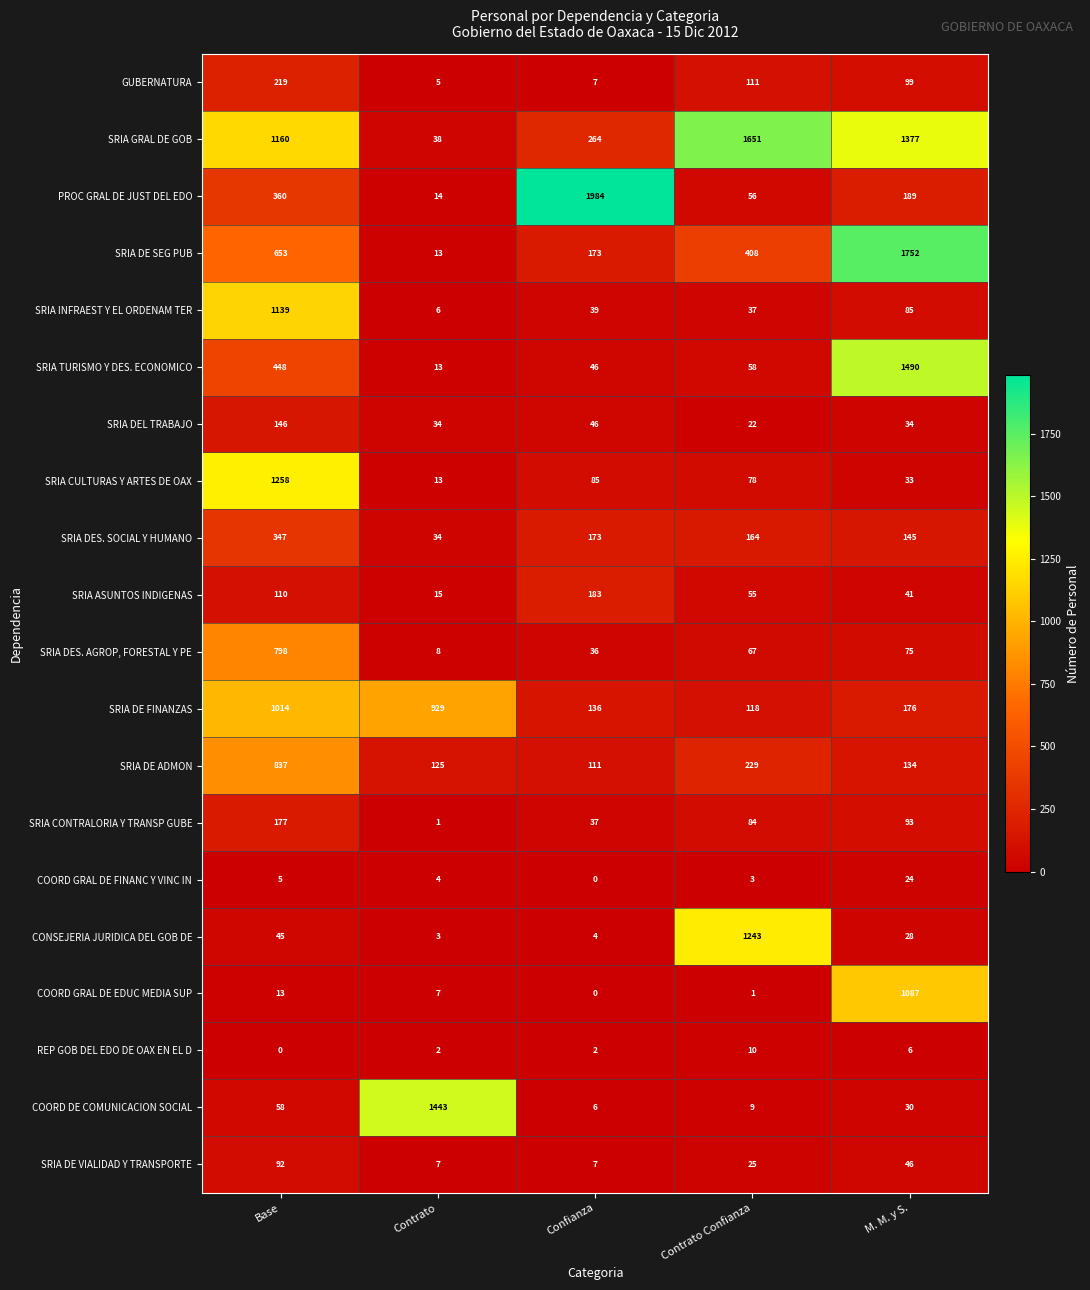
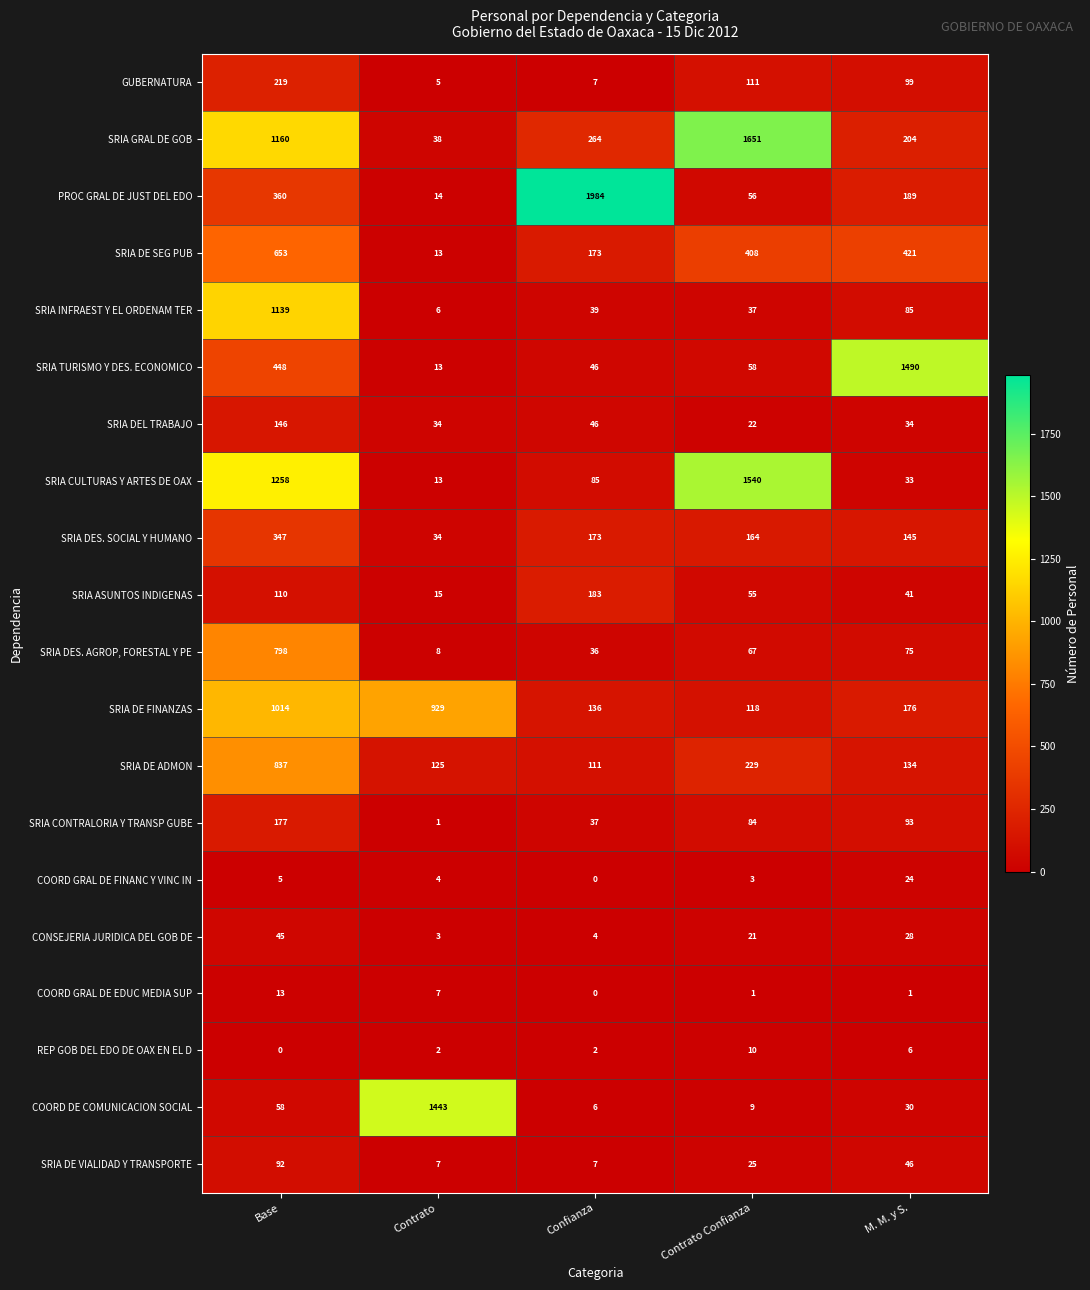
  {
    "GUBERNATURA": {
      "Base": 219,
      "Contrato": 5,
      "Confianza": 7,
      "Contrato Confianza": 111,
      "M. M. y S.": 99
    },
    "SRIA GRAL DE GOB": {
      "Base": 1160,
      "Contrato": 38,
      "Confianza": 264,
      "Contrato Confianza": 1651,
-     "M. M. y S.": 1377
+     "M. M. y S.": 204
    },
    "PROC GRAL DE JUST DEL EDO": {
      "Base": 360,
      "Contrato": 14,
      "Confianza": 1984,
      "Contrato Confianza": 56,
      "M. M. y S.": 189
    },
    "SRIA DE SEG PUB": {
      "Base": 653,
      "Contrato": 13,
      "Confianza": 173,
      "Contrato Confianza": 408,
-     "M. M. y S.": 1752
+     "M. M. y S.": 421
    },
    "SRIA INFRAEST Y EL ORDENAM TER": {
      "Base": 1139,
      "Contrato": 6,
      "Confianza": 39,
      "Contrato Confianza": 37,
      "M. M. y S.": 85
    },
    "SRIA TURISMO Y DES. ECONOMICO": {
      "Base": 448,
      "Contrato": 13,
      "Confianza": 46,
      "Contrato Confianza": 58,
      "M. M. y S.": 1490
    },
    "SRIA DEL TRABAJO": {
      "Base": 146,
      "Contrato": 34,
      "Confianza": 46,
      "Contrato Confianza": 22,
      "M. M. y S.": 34
    },
    "SRIA CULTURAS Y ARTES DE OAX": {
      "Base": 1258,
      "Contrato": 13,
      "Confianza": 85,
-     "Contrato Confianza": 78,
+     "Contrato Confianza": 1540,
      "M. M. y S.": 33
    },
    "SRIA DES. SOCIAL Y HUMANO": {
      "Base": 347,
      "Contrato": 34,
      "Confianza": 173,
      "Contrato Confianza": 164,
      "M. M. y S.": 145
    },
    "SRIA ASUNTOS INDIGENAS": {
      "Base": 110,
      "Contrato": 15,
      "Confianza": 183,
      "Contrato Confianza": 55,
      "M. M. y S.": 41
    },
    "SRIA DES. AGROP, FORESTAL Y PE": {
      "Base": 798,
      "Contrato": 8,
      "Confianza": 36,
      "Contrato Confianza": 67,
      "M. M. y S.": 75
    },
    "SRIA DE FINANZAS": {
      "Base": 1014,
      "Contrato": 929,
      "Confianza": 136,
      "Contrato Confianza": 118,
      "M. M. y S.": 176
    },
    "SRIA DE ADMON": {
      "Base": 837,
      "Contrato": 125,
      "Confianza": 111,
      "Contrato Confianza": 229,
      "M. M. y S.": 134
    },
    "SRIA CONTRALORIA Y TRANSP GUBE": {
      "Base": 177,
      "Contrato": 1,
      "Confianza": 37,
      "Contrato Confianza": 84,
      "M. M. y S.": 93
    },
    "COORD GRAL DE FINANC Y VINC IN": {
      "Base": 5,
      "Contrato": 4,
      "Confianza": 0,
      "Contrato Confianza": 3,
      "M. M. y S.": 24
    },
    "CONSEJERIA JURIDICA DEL GOB DE": {
      "Base": 45,
      "Contrato": 3,
      "Confianza": 4,
-     "Contrato Confianza": 1243,
+     "Contrato Confianza": 21,
      "M. M. y S.": 28
    },
    "COORD GRAL DE EDUC MEDIA SUP": {
      "Base": 13,
      "Contrato": 7,
      "Confianza": 0,
      "Contrato Confianza": 1,
-     "M. M. y S.": 1087
+     "M. M. y S.": 1
    },
    "REP GOB DEL EDO DE OAX EN EL D": {
      "Base": 0,
      "Contrato": 2,
      "Confianza": 2,
      "Contrato Confianza": 10,
      "M. M. y S.": 6
    },
    "COORD DE COMUNICACION SOCIAL": {
      "Base": 58,
      "Contrato": 1443,
      "Confianza": 6,
      "Contrato Confianza": 9,
      "M. M. y S.": 30
    },
    "SRIA DE VIALIDAD Y TRANSPORTE": {
      "Base": 92,
      "Contrato": 7,
      "Confianza": 7,
      "Contrato Confianza": 25,
      "M. M. y S.": 46
    }
  }
